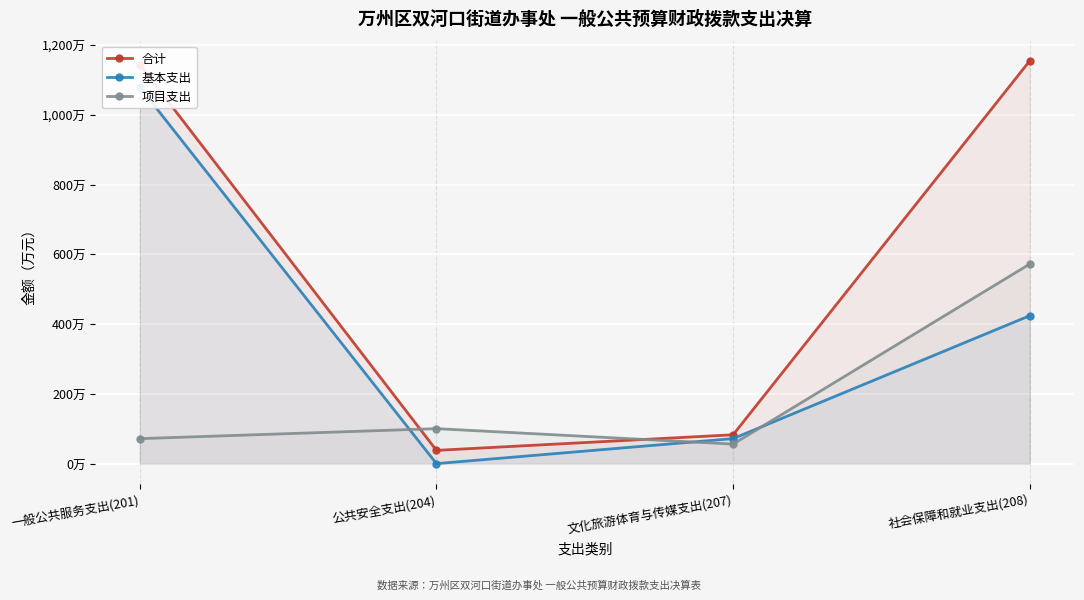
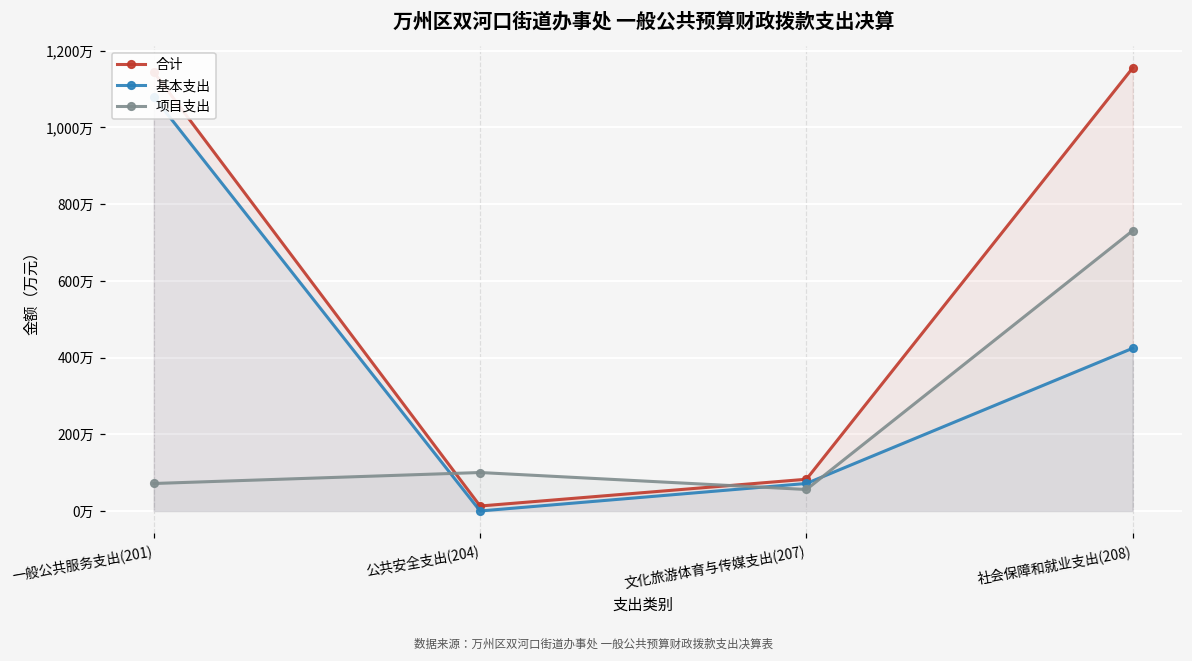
  {
    "合计": {
-     "公共安全支出(204)": "40万",
+     "公共安全支出(204)": "10万",
      "文化旅游体育与传媒支出(207)": "80万",
      "社会保障和就业支出(208)": "1,150万"
    },
    "基本支出": {
      "公共安全支出(204)": "0万",
      "文化旅游体育与传媒支出(207)": "70万",
      "社会保障和就业支出(208)": "420万"
    },
    "项目支出": {
      "一般公共服务支出(201)": "70万",
      "公共安全支出(204)": "100万",
      "文化旅游体育与传媒支出(207)": "60万",
-     "社会保障和就业支出(208)": "570万"
+     "社会保障和就业支出(208)": "730万"
    }
  }
